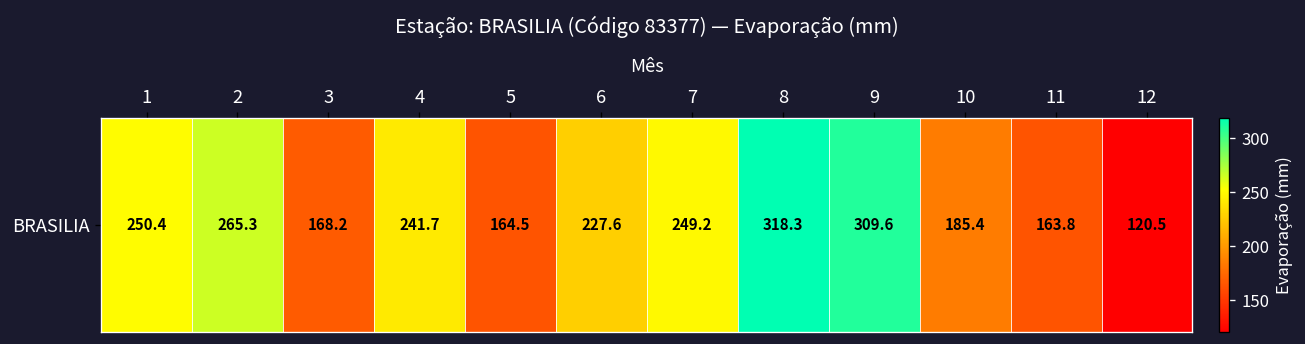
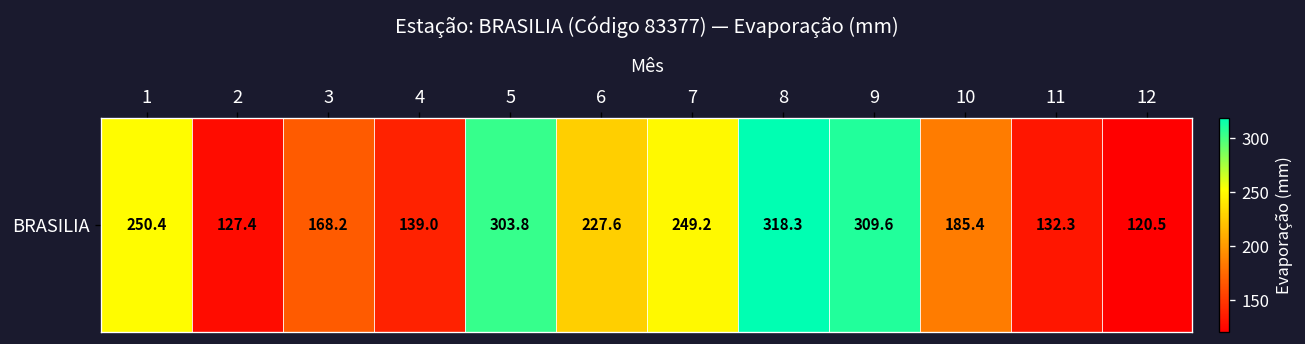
  {
    "BRASILIA": {
      "1": 250.4,
-     "2": 265.3,
+     "2": 127.4,
      "3": 168.2,
-     "4": 241.7,
-     "5": 164.5,
+     "4": 139.0,
+     "5": 303.8,
      "6": 227.6,
      "7": 249.2,
      "8": 318.3,
      "9": 309.6,
      "10": 185.4,
-     "11": 163.8,
+     "11": 132.3,
      "12": 120.5
    }
  }
